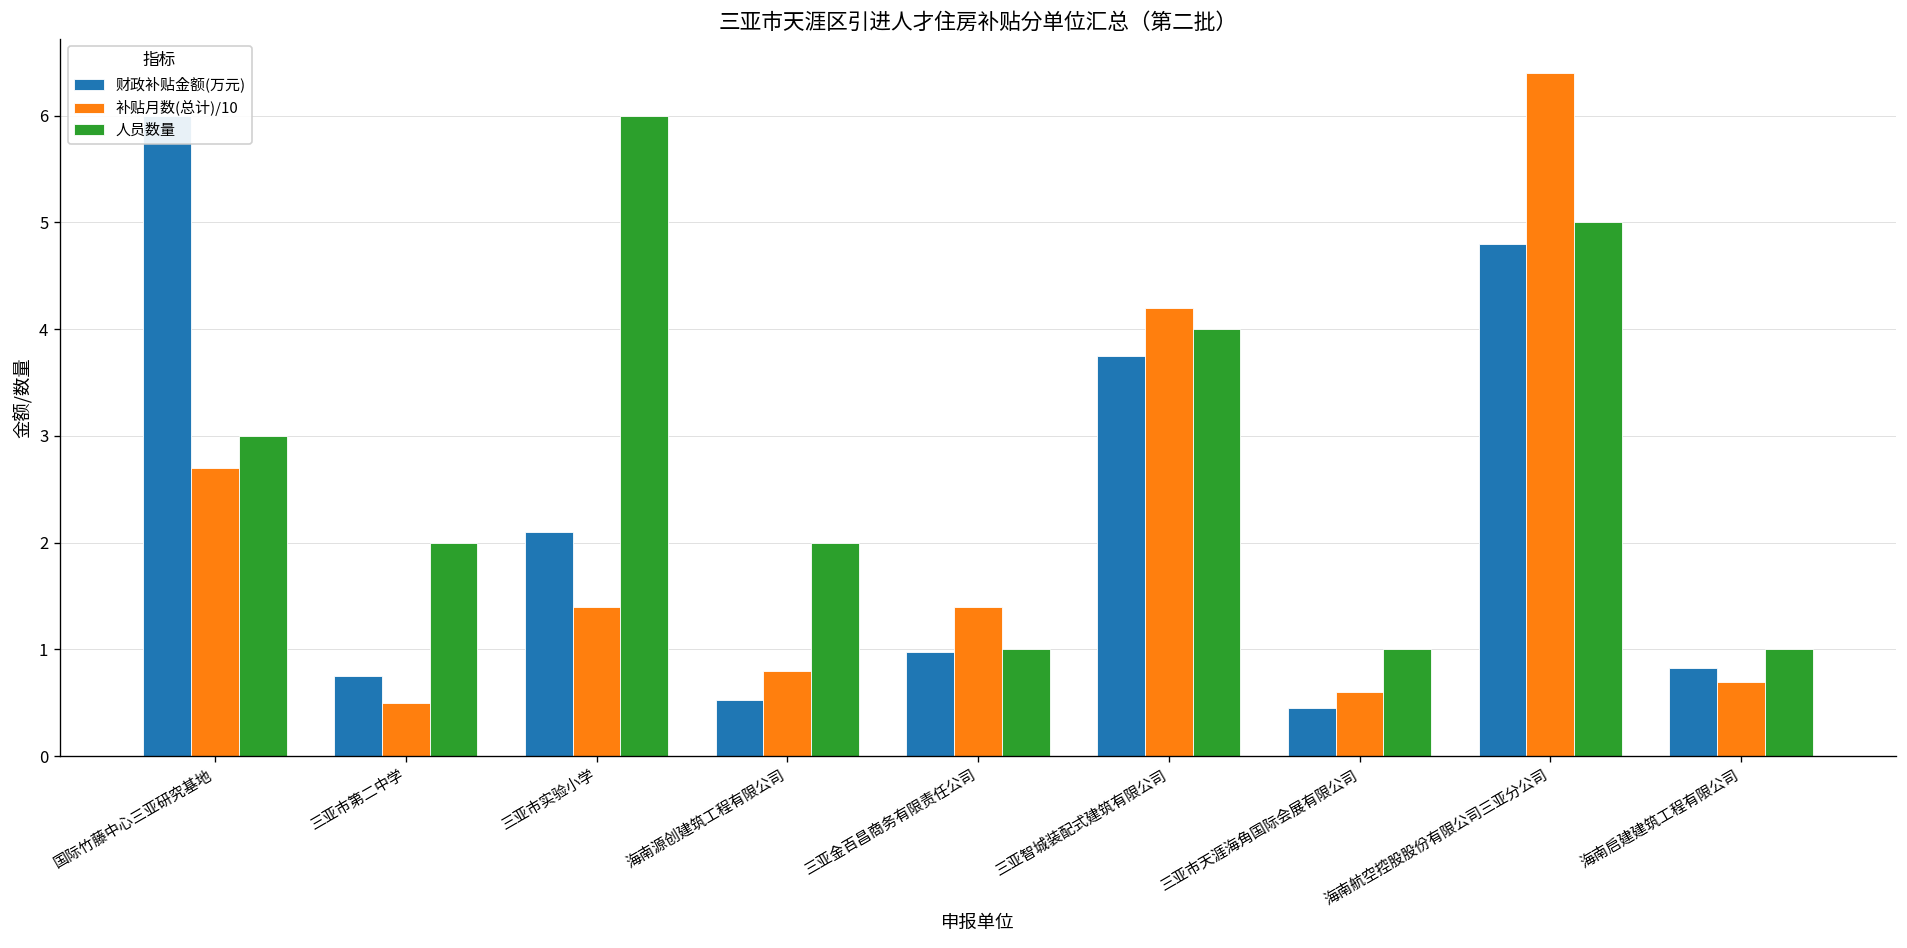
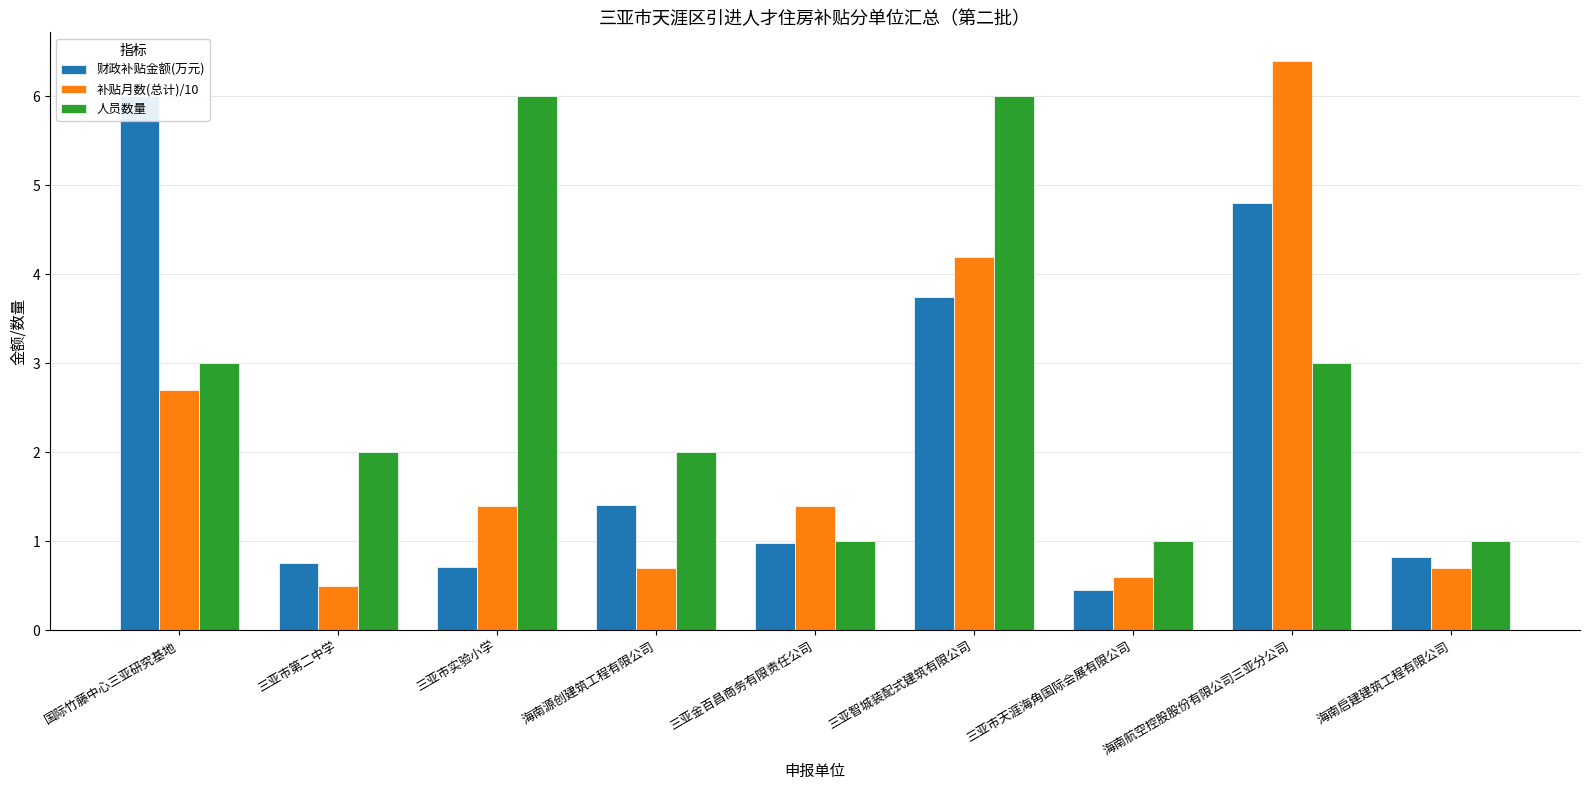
  {
    "财政补贴金额(万元)": {
      "三亚市第二中学": 0.8,
-     "三亚市实验小学": 2.1,
-     "海南源创建筑工程有限公司": 0.5,
+     "三亚市实验小学": 0.7,
+     "海南源创建筑工程有限公司": 1.4,
      "三亚金百昌商务有限责任公司": 1.0,
      "三亚智城装配式建筑有限公司": 3.8,
      "三亚市天涯海角国际会展有限公司": 0.5,
      "海南航空控股股份有限公司三亚分公司": 4.8,
      "海南启建建筑工程有限公司": 0.8
    },
    "补贴月数(总计)/10": {
      "国际竹藤中心三亚研究基地": 2.7,
      "三亚市第二中学": 0.5,
      "三亚市实验小学": 1.4,
-     "海南源创建筑工程有限公司": 0.8,
+     "海南源创建筑工程有限公司": 0.7,
      "三亚金百昌商务有限责任公司": 1.4,
      "三亚智城装配式建筑有限公司": 4.2,
      "三亚市天涯海角国际会展有限公司": 0.6,
      "海南航空控股股份有限公司三亚分公司": 6.4,
      "海南启建建筑工程有限公司": 0.7
    },
    "人员数量": {
      "国际竹藤中心三亚研究基地": 3,
      "三亚市第二中学": 2,
      "三亚市实验小学": 6,
      "海南源创建筑工程有限公司": 2,
      "三亚金百昌商务有限责任公司": 1,
-     "三亚智城装配式建筑有限公司": 4,
+     "三亚智城装配式建筑有限公司": 6,
      "三亚市天涯海角国际会展有限公司": 1,
-     "海南航空控股股份有限公司三亚分公司": 5,
+     "海南航空控股股份有限公司三亚分公司": 3,
      "海南启建建筑工程有限公司": 1
    }
  }
